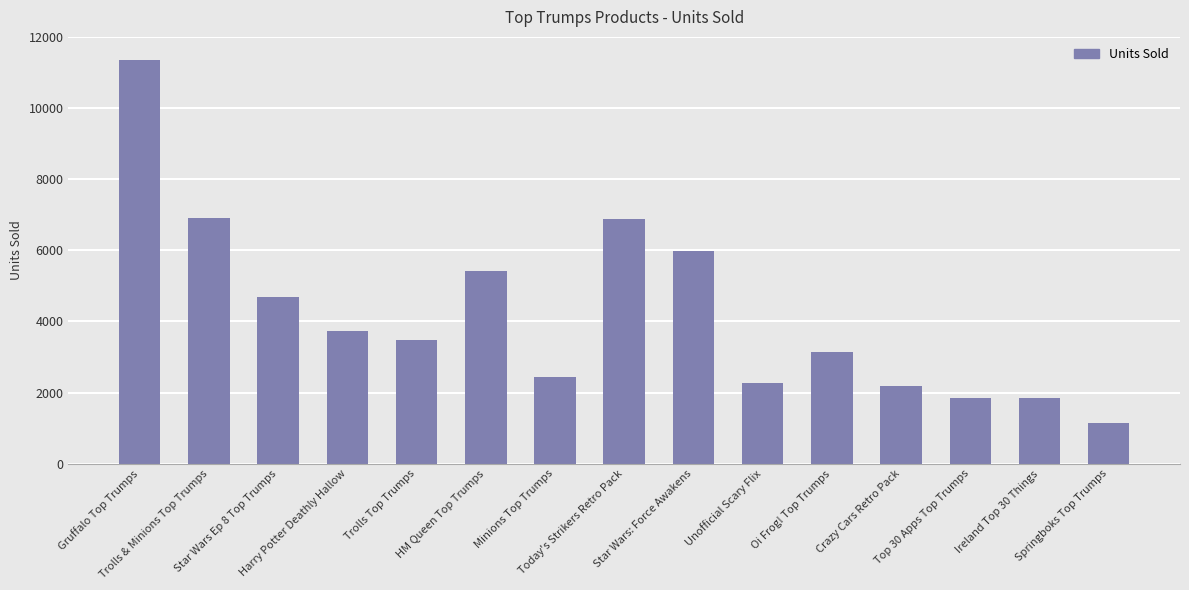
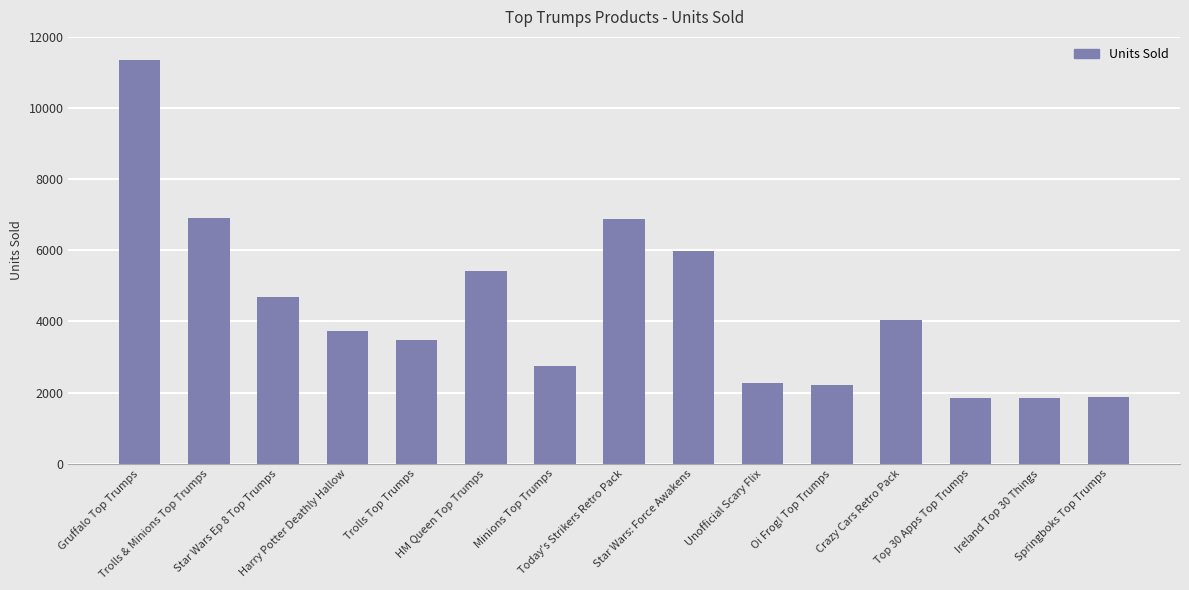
  {
    "Gruffalo Top Trumps": 11300,
    "Trolls & Minions Top Trumps": 6900,
    "Star Wars Ep 8 Top Trumps": 4700,
    "Harry Potter Deathly Hallow": 3700,
    "Trolls Top Trumps": 3500,
    "HM Queen Top Trumps": 5400,
-   "Minions Top Trumps": 2400,
+   "Minions Top Trumps": 2700,
    "Today's Strikers Retro Pack": 6900,
    "Star Wars: Force Awakens": 6000,
    "Unofficial Scary Flix": 2300,
-   "Oi Frog! Top Trumps": 3100,
-   "Crazy Cars Retro Pack": 2200,
+   "Oi Frog! Top Trumps": 2200,
+   "Crazy Cars Retro Pack": 4000,
    "Top 30 Apps Top Trumps": 1800,
    "Ireland Top 30 Things": 1800,
-   "Springboks Top Trumps": 1100
+   "Springboks Top Trumps": 1900
  }
